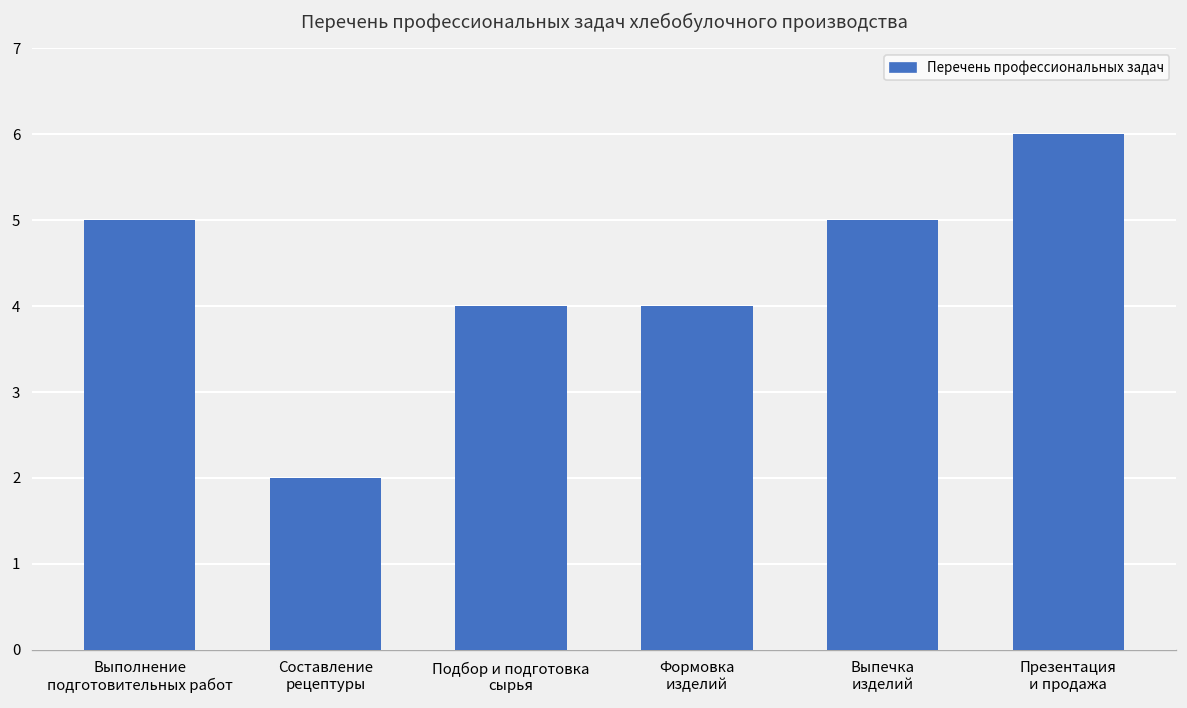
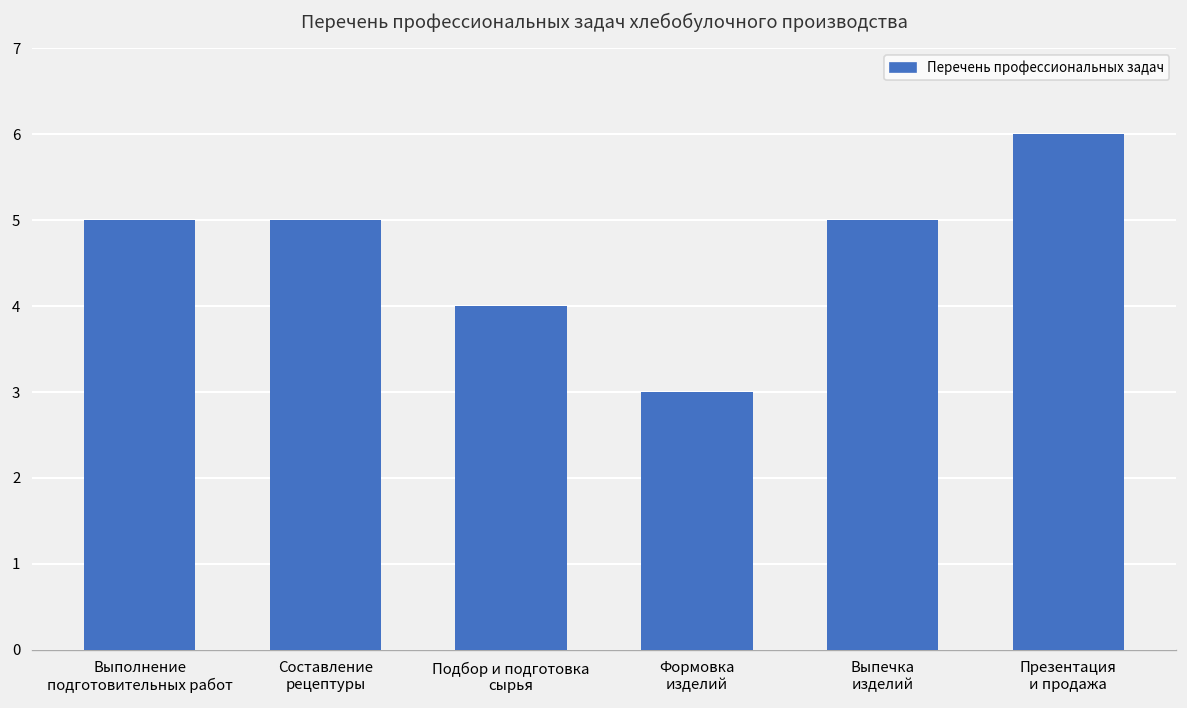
  {
    "Выполнение подготовительных работ": 5,
-   "Составление рецептуры": 2,
+   "Составление рецептуры": 5,
    "Подбор и подготовка сырья": 4,
-   "Формовка изделий": 4,
+   "Формовка изделий": 3,
    "Выпечка изделий": 5,
    "Презентация и продажа": 6
  }
